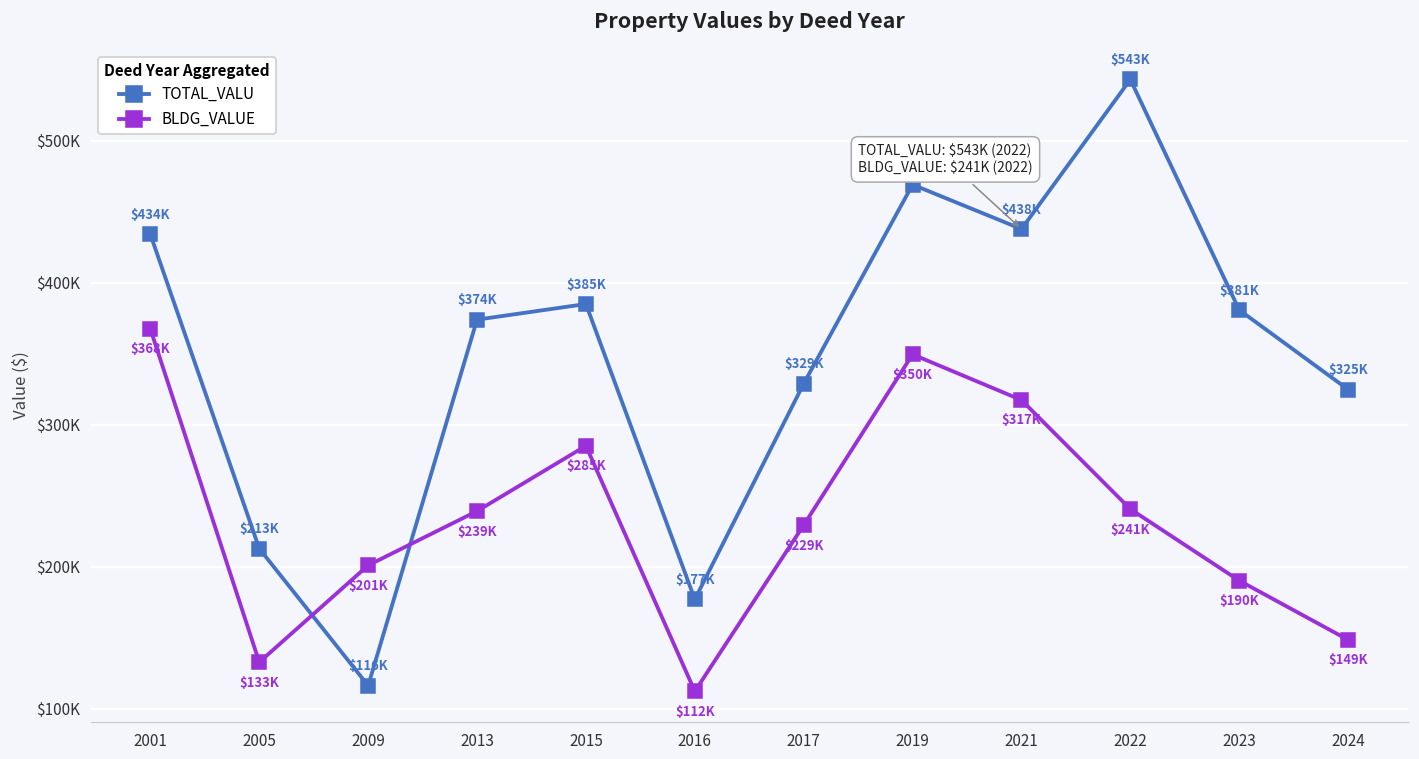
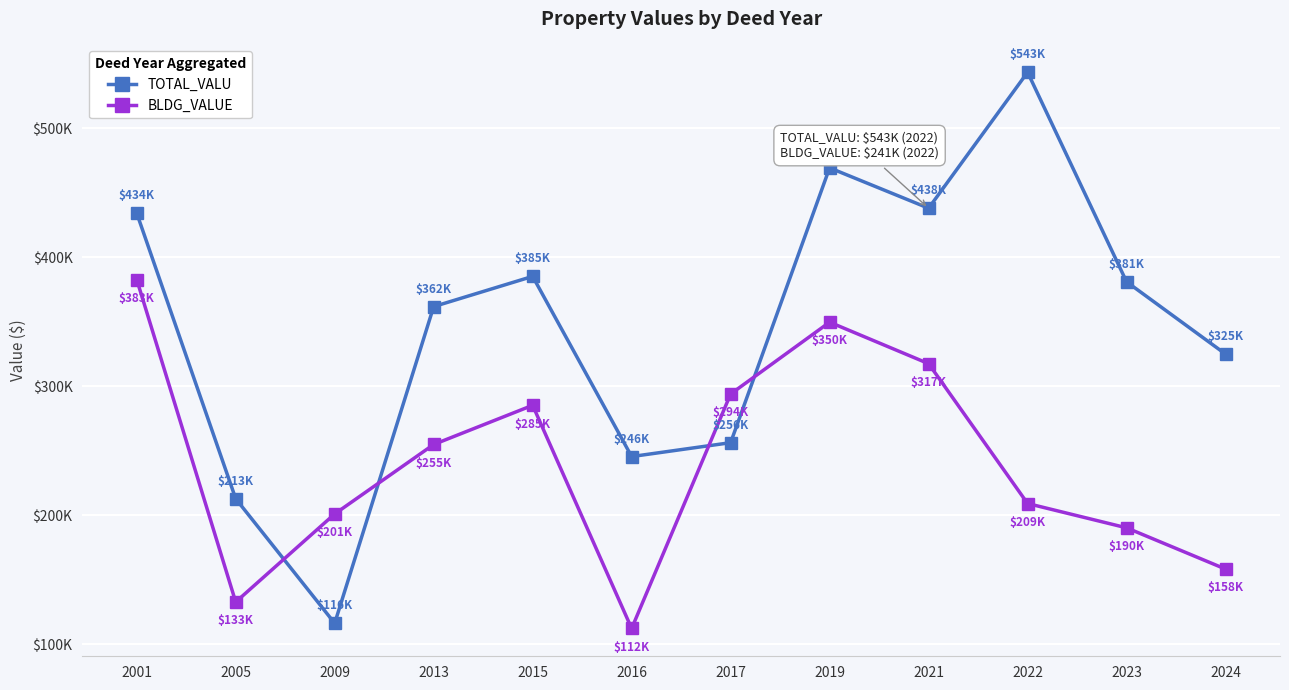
  {
    "TOTAL_VALU": {
      "2001": "$434K",
      "2005": "$213K",
      "2009": "$116K",
-     "2013": "$374K",
+     "2013": "$362K",
      "2015": "$385K",
-     "2016": "$177K",
-     "2017": "$329K",
+     "2016": "$246K",
+     "2017": "$256K",
      "2021": "$438K",
      "2022": "$543K",
      "2023": "$381K",
      "2024": "$325K"
    },
    "BLDG_VALUE": {
-     "2001": "$368K",
+     "2001": "$383K",
      "2005": "$133K",
      "2009": "$201K",
-     "2013": "$239K",
+     "2013": "$255K",
      "2015": "$285K",
      "2016": "$112K",
-     "2017": "$229K",
+     "2017": "$294K",
      "2019": "$350K",
      "2021": "$317K",
-     "2022": "$241K",
+     "2022": "$209K",
      "2023": "$190K",
-     "2024": "$149K"
+     "2024": "$158K"
    }
  }
